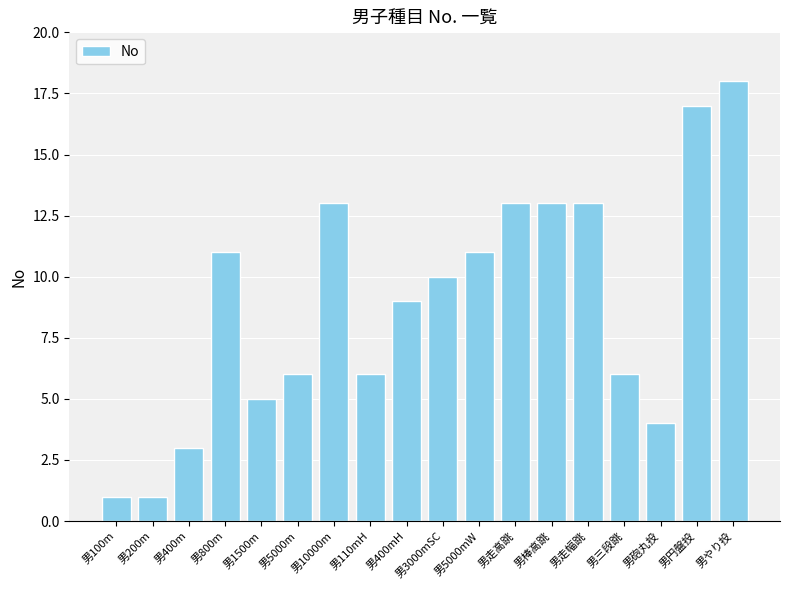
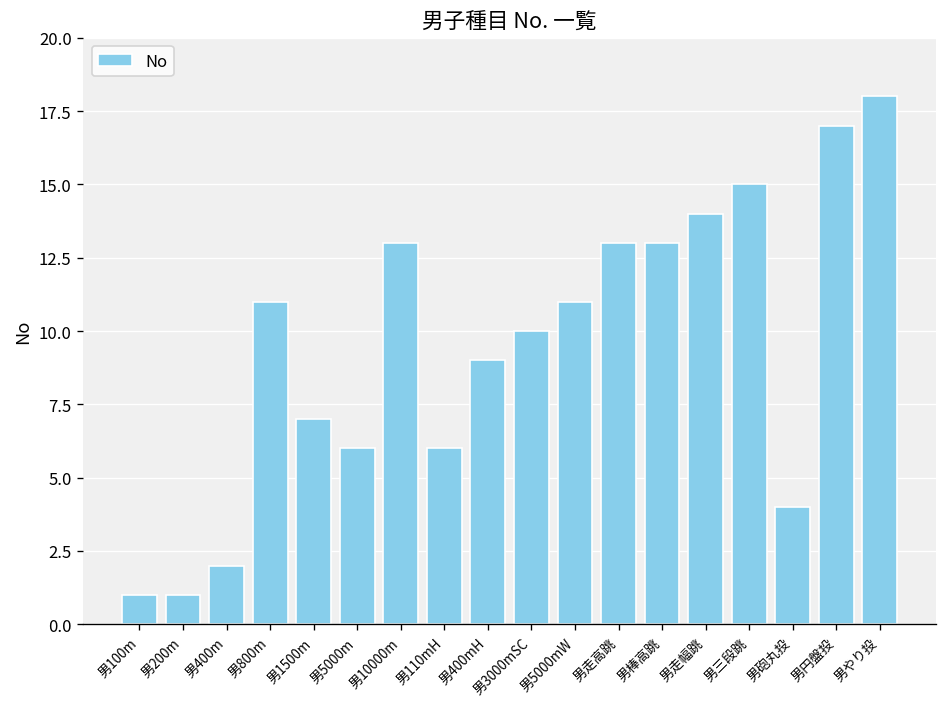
  {
    "男100m": 1,
    "男200m": 1,
-   "男400m": 3,
+   "男400m": 2,
    "男800m": 11,
-   "男1500m": 5,
+   "男1500m": 7,
    "男5000m": 6,
    "男10000m": 13,
    "男110mH": 6,
    "男400mH": 9,
    "男3000mSC": 10,
    "男5000mW": 11,
    "男走高跳": 13,
    "男棒高跳": 13,
-   "男走幅跳": 13,
-   "男三段跳": 6,
+   "男走幅跳": 14,
+   "男三段跳": 15,
    "男砲丸投": 4,
    "男円盤投": 17,
    "男やり投": 18
  }
